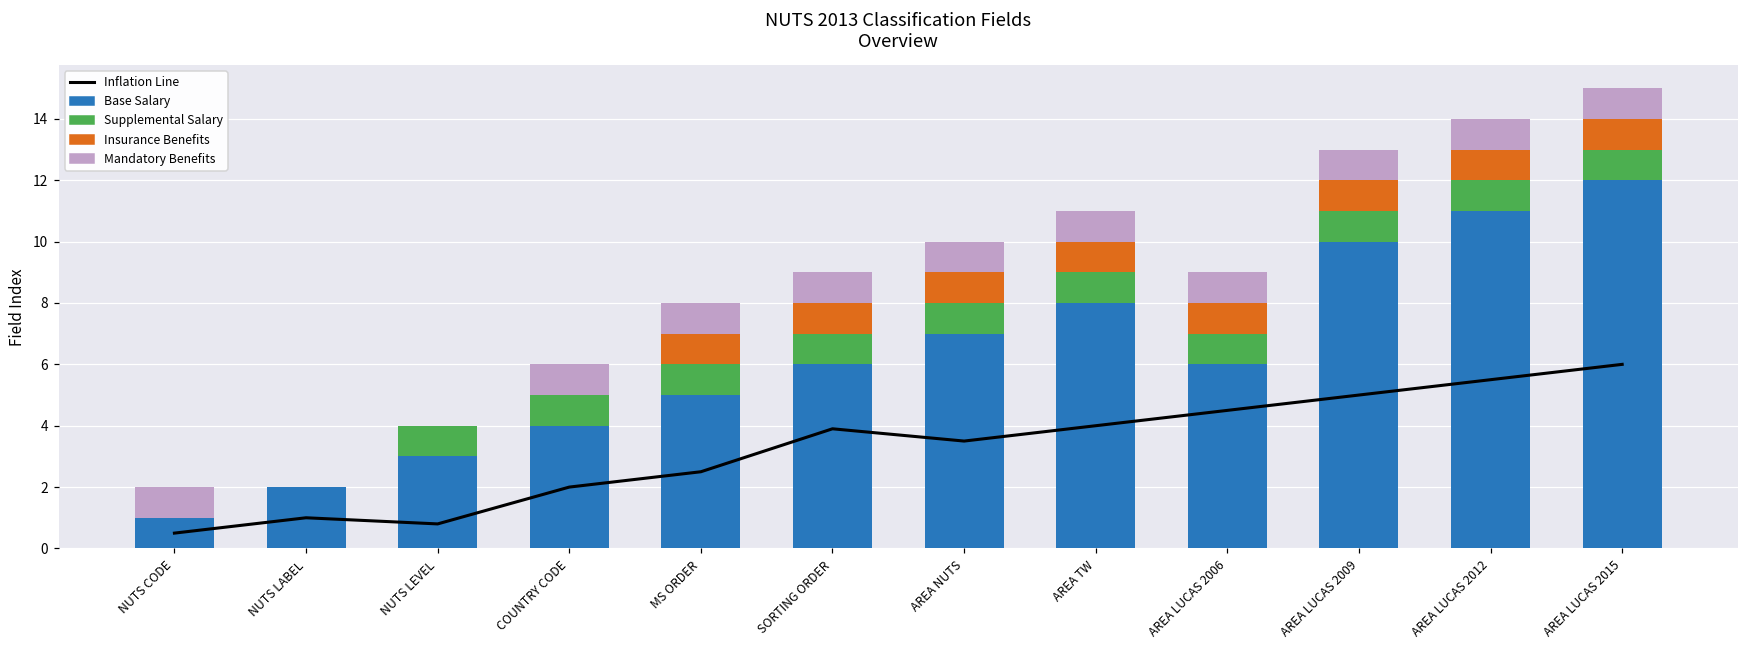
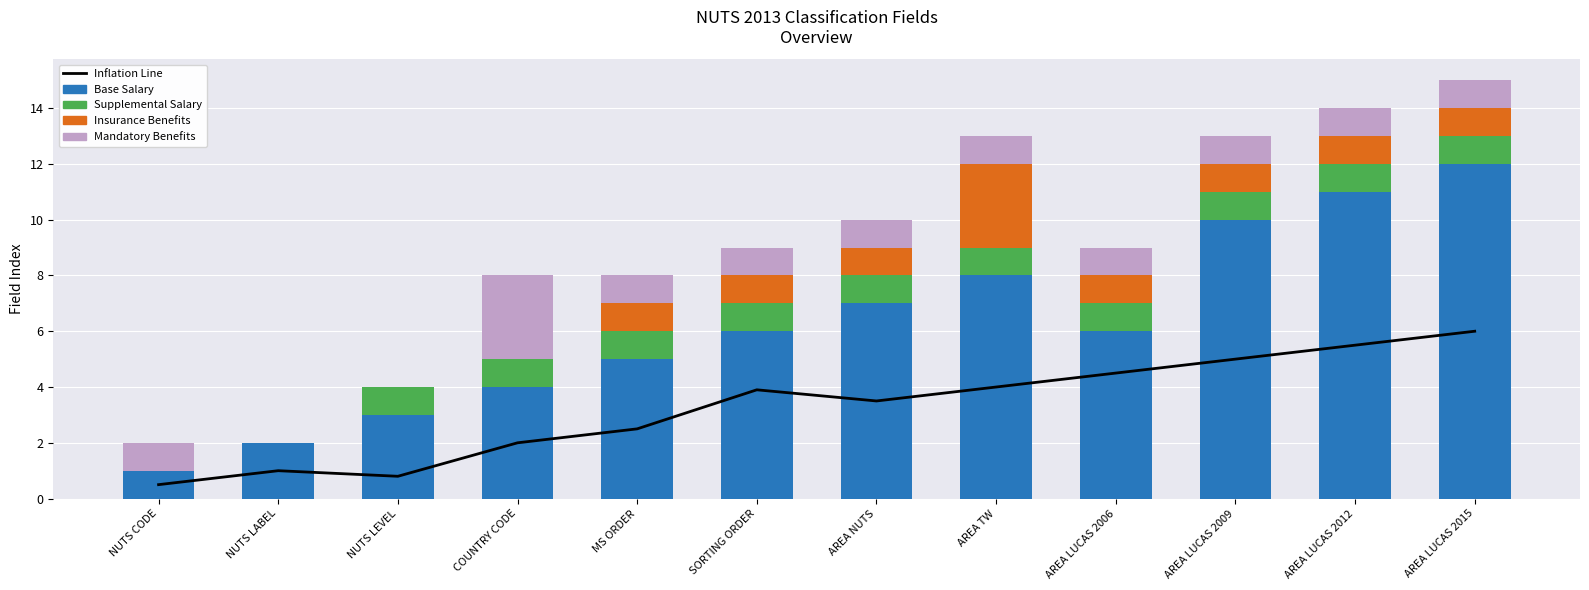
  {
    "Inflation Line": {
      "NUTS CODE": 0.5,
      "NUTS LABEL": 1,
      "NUTS LEVEL": 0.8,
      "COUNTRY CODE": 2,
      "MS ORDER": 2.5,
      "SORTING ORDER": 3.9,
      "AREA NUTS": 3.5,
      "AREA TW": 4,
      "AREA LUCAS 2006": 4.5,
      "AREA LUCAS 2009": 5,
      "AREA LUCAS 2012": 5.5,
      "AREA LUCAS 2015": 6
    },
    "Base Salary": {
      "NUTS CODE": 1,
      "NUTS LABEL": 2,
      "NUTS LEVEL": 3,
      "COUNTRY CODE": 4,
      "MS ORDER": 5,
      "SORTING ORDER": 6,
      "AREA NUTS": 7,
      "AREA TW": 8,
      "AREA LUCAS 2006": 6,
      "AREA LUCAS 2009": 10,
      "AREA LUCAS 2012": 11,
      "AREA LUCAS 2015": 12
    },
    "Supplemental Salary": {
      "NUTS CODE": 0,
      "NUTS LABEL": 0,
      "NUTS LEVEL": 1,
      "COUNTRY CODE": 1,
      "MS ORDER": 1,
      "SORTING ORDER": 1,
      "AREA NUTS": 1,
      "AREA TW": 1,
      "AREA LUCAS 2006": 1,
      "AREA LUCAS 2009": 1,
      "AREA LUCAS 2012": 1,
      "AREA LUCAS 2015": 1
    },
    "Insurance Benefits": {
      "NUTS CODE": 0,
      "NUTS LABEL": 0,
      "NUTS LEVEL": 0,
      "COUNTRY CODE": 0,
      "MS ORDER": 1,
      "SORTING ORDER": 1,
      "AREA NUTS": 1,
-     "AREA TW": 1,
+     "AREA TW": 3,
      "AREA LUCAS 2006": 1,
      "AREA LUCAS 2009": 1,
      "AREA LUCAS 2012": 1,
      "AREA LUCAS 2015": 1
    },
    "Mandatory Benefits": {
      "NUTS CODE": 1,
      "NUTS LABEL": 0,
      "NUTS LEVEL": 0,
-     "COUNTRY CODE": 1,
+     "COUNTRY CODE": 3,
      "MS ORDER": 1,
      "SORTING ORDER": 1,
      "AREA NUTS": 1,
      "AREA TW": 1,
      "AREA LUCAS 2006": 1,
      "AREA LUCAS 2009": 1,
      "AREA LUCAS 2012": 1,
      "AREA LUCAS 2015": 1
    }
  }
